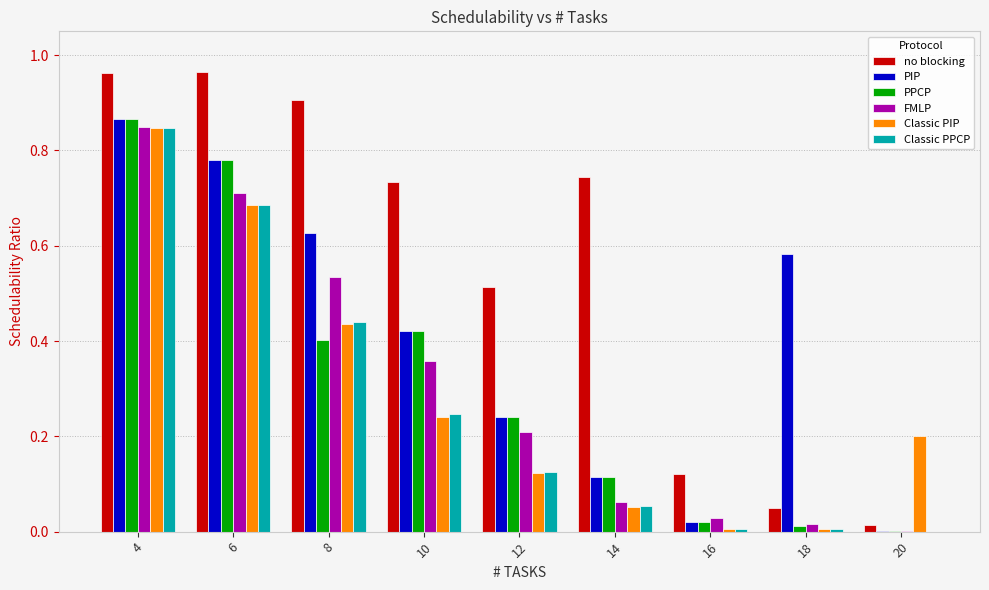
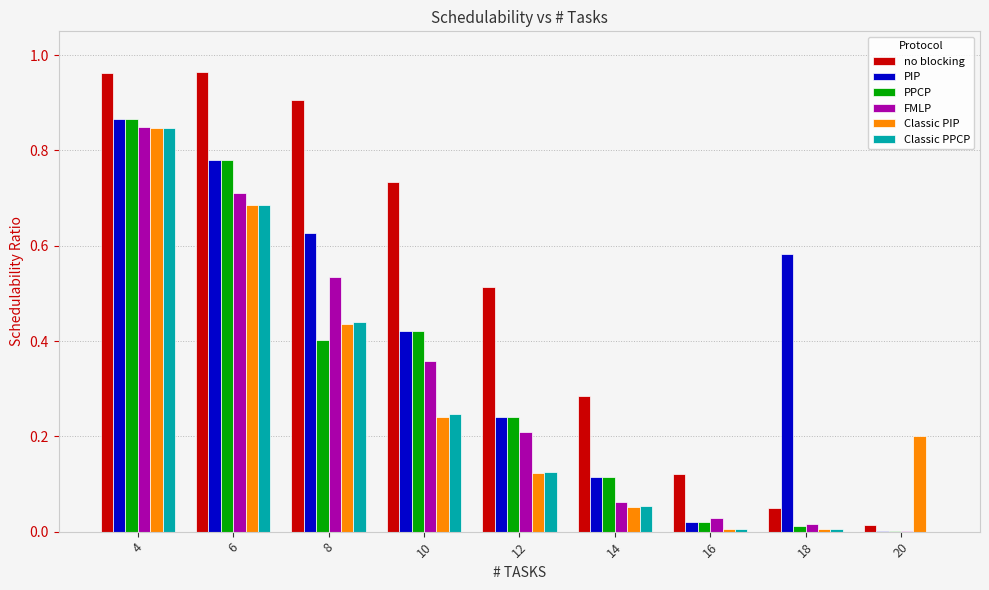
  {
    "no blocking": {
      "4": 0.96,
      "6": 0.96,
      "8": 0.91,
      "10": 0.73,
      "12": 0.51,
-     "14": 0.74,
+     "14": 0.28,
      "16": 0.12,
      "18": 0.05,
      "20": 0.01
    },
    "PIP": {
      "4": 0.87,
      "6": 0.78,
      "8": 0.63,
      "10": 0.42,
      "12": 0.24,
      "14": 0.11,
      "16": 0.02,
      "18": 0.58
    },
    "PPCP": {
      "4": 0.87,
      "6": 0.78,
      "8": 0.40,
      "10": 0.42,
      "12": 0.24,
      "14": 0.11,
      "16": 0.02,
      "18": 0.01
    },
    "FMLP": {
      "4": 0.85,
      "6": 0.71,
      "8": 0.53,
      "10": 0.36,
      "12": 0.21,
      "14": 0.06,
      "16": 0.03,
      "18": 0.02
    },
    "Classic PIP": {
      "4": 0.85,
      "6": 0.69,
      "8": 0.44,
      "10": 0.24,
      "12": 0.12,
      "14": 0.05,
      "16": 0.01,
      "18": 0.01,
      "20": 0.20
    },
    "Classic PPCP": {
      "4": 0.85,
      "6": 0.69,
      "8": 0.44,
      "10": 0.25,
      "12": 0.12,
      "14": 0.05,
      "16": 0.01,
      "18": 0.01,
      "20": 0.00
    }
  }
